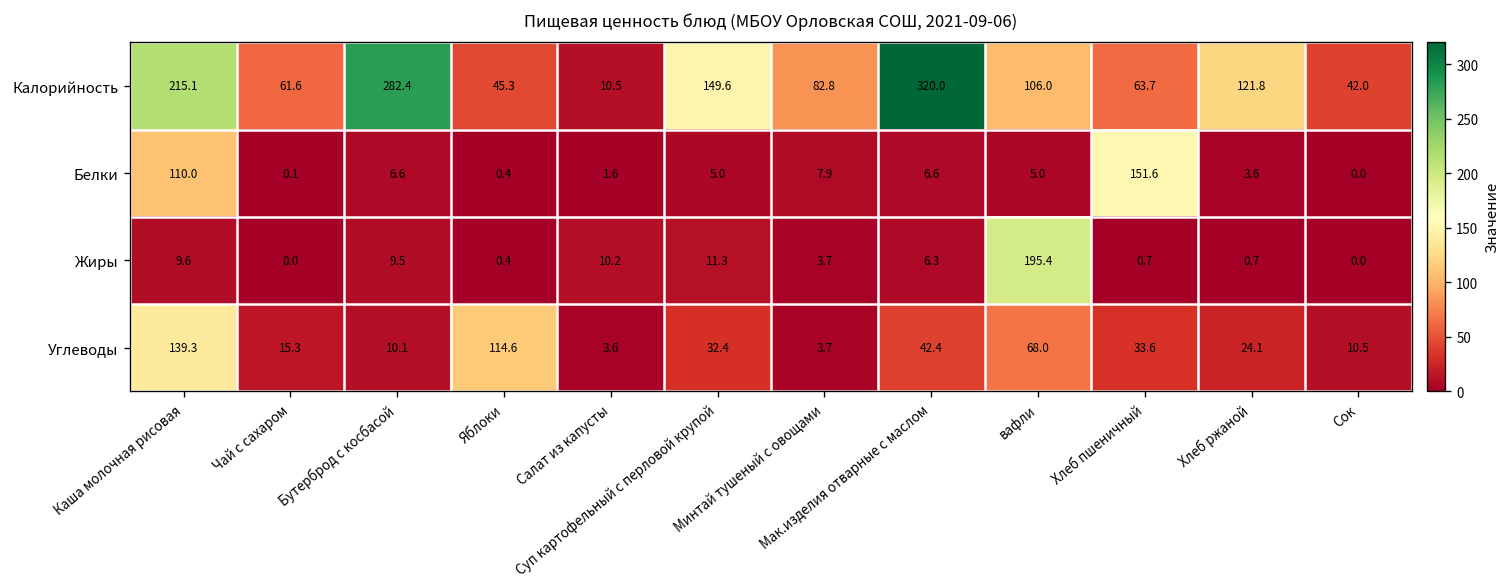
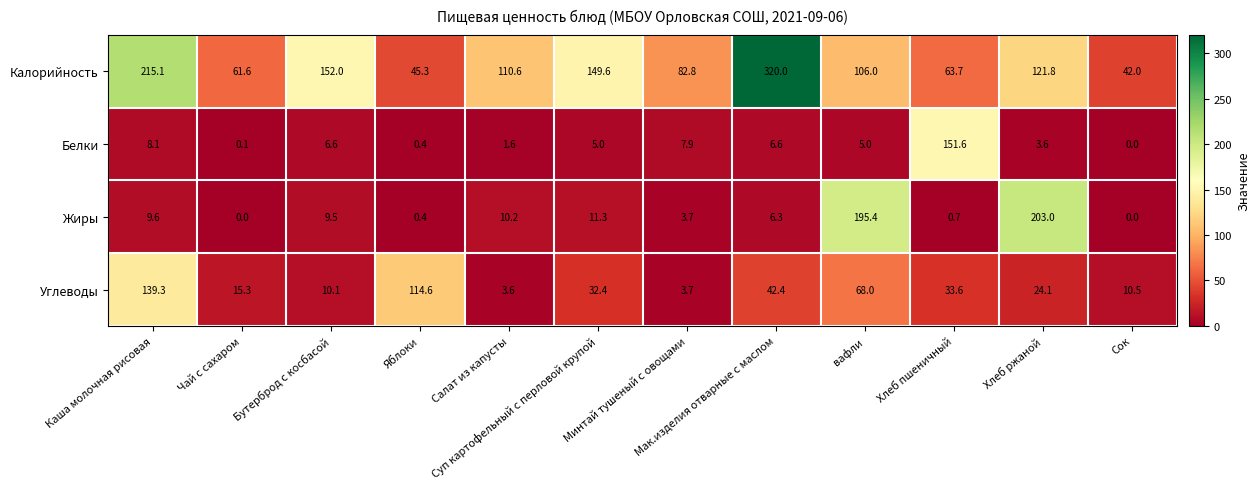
  {
    "Калорийность": {
      "Каша молочная рисовая": 215.1,
      "Чай с сахаром": 61.6,
-     "Бутерброд с косбасой": 282.4,
+     "Бутерброд с косбасой": 152.0,
      "Яблоки": 45.3,
-     "Салат из капусты": 10.5,
+     "Салат из капусты": 110.6,
      "Суп картофельный с перловой крупой": 149.6,
      "Минтай тушеный с овощами": 82.8,
      "Мак.изделия отварные с маслом": 320.0,
      "вафли": 106.0,
      "Хлеб пшеничный": 63.7,
      "Хлеб ржаной": 121.8,
      "Сок": 42.0
    },
    "Белки": {
-     "Каша молочная рисовая": 110.0,
+     "Каша молочная рисовая": 8.1,
      "Чай с сахаром": 0.1,
      "Бутерброд с косбасой": 6.6,
      "Яблоки": 0.4,
      "Салат из капусты": 1.6,
      "Суп картофельный с перловой крупой": 5.0,
      "Минтай тушеный с овощами": 7.9,
      "Мак.изделия отварные с маслом": 6.6,
      "вафли": 5.0,
      "Хлеб пшеничный": 151.6,
      "Хлеб ржаной": 3.6,
      "Сок": 0.0
    },
    "Жиры": {
      "Каша молочная рисовая": 9.6,
      "Чай с сахаром": 0.0,
      "Бутерброд с косбасой": 9.5,
      "Яблоки": 0.4,
      "Салат из капусты": 10.2,
      "Суп картофельный с перловой крупой": 11.3,
      "Минтай тушеный с овощами": 3.7,
      "Мак.изделия отварные с маслом": 6.3,
      "вафли": 195.4,
      "Хлеб пшеничный": 0.7,
-     "Хлеб ржаной": 0.7,
+     "Хлеб ржаной": 203.0,
      "Сок": 0.0
    },
    "Углеводы": {
      "Каша молочная рисовая": 139.3,
      "Чай с сахаром": 15.3,
      "Бутерброд с косбасой": 10.1,
      "Яблоки": 114.6,
      "Салат из капусты": 3.6,
      "Суп картофельный с перловой крупой": 32.4,
      "Минтай тушеный с овощами": 3.7,
      "Мак.изделия отварные с маслом": 42.4,
      "вафли": 68.0,
      "Хлеб пшеничный": 33.6,
      "Хлеб ржаной": 24.1,
      "Сок": 10.5
    }
  }
